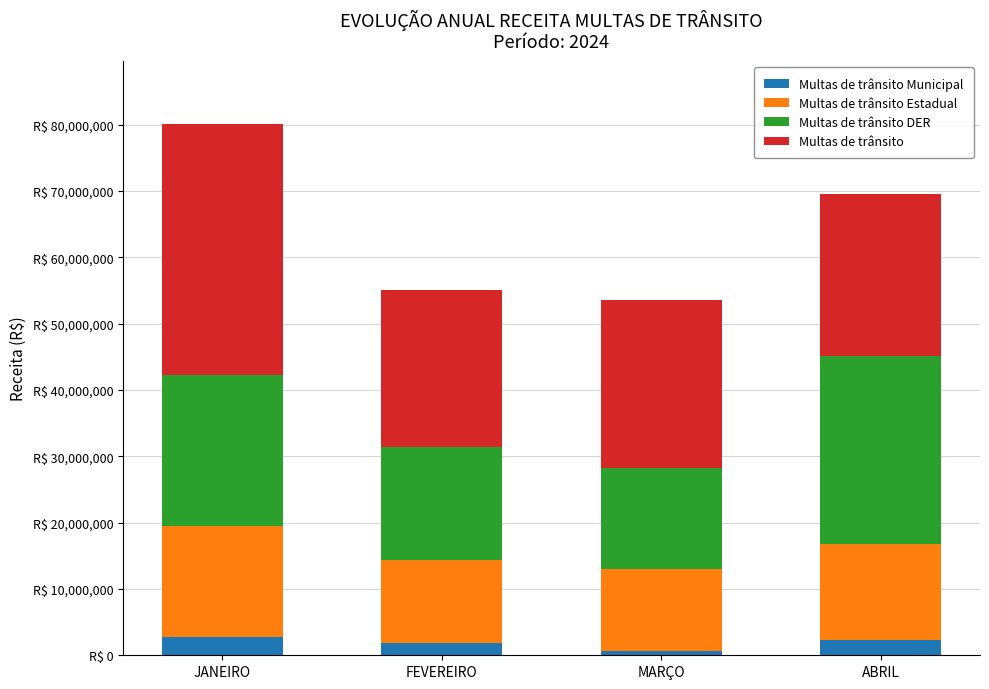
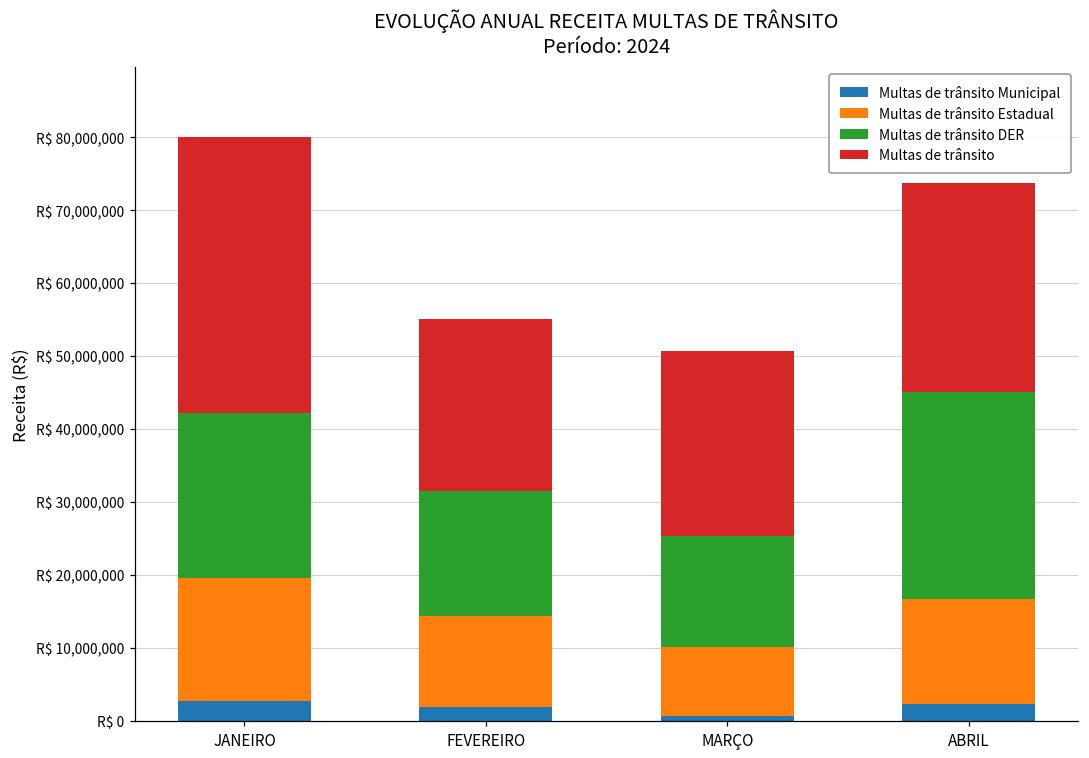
  {
    "Multas de trânsito Municipal": {
      "JANEIRO": "R$ 3,000,000",
      "FEVEREIRO": "R$ 2,000,000",
      "MARÇO": "R$ 1,000,000",
      "ABRIL": "R$ 2,000,000"
    },
    "Multas de trânsito Estadual": {
      "JANEIRO": "R$ 17,000,000",
      "FEVEREIRO": "R$ 13,000,000",
-     "MARÇO": "R$ 12,000,000",
+     "MARÇO": "R$ 9,000,000",
      "ABRIL": "R$ 14,000,000"
    },
    "Multas de trânsito DER": {
      "JANEIRO": "R$ 23,000,000",
      "FEVEREIRO": "R$ 17,000,000",
      "MARÇO": "R$ 15,000,000",
      "ABRIL": "R$ 28,000,000"
    },
    "Multas de trânsito": {
      "JANEIRO": "R$ 38,000,000",
      "FEVEREIRO": "R$ 24,000,000",
      "MARÇO": "R$ 25,000,000",
-     "ABRIL": "R$ 25,000,000"
+     "ABRIL": "R$ 29,000,000"
    }
  }
